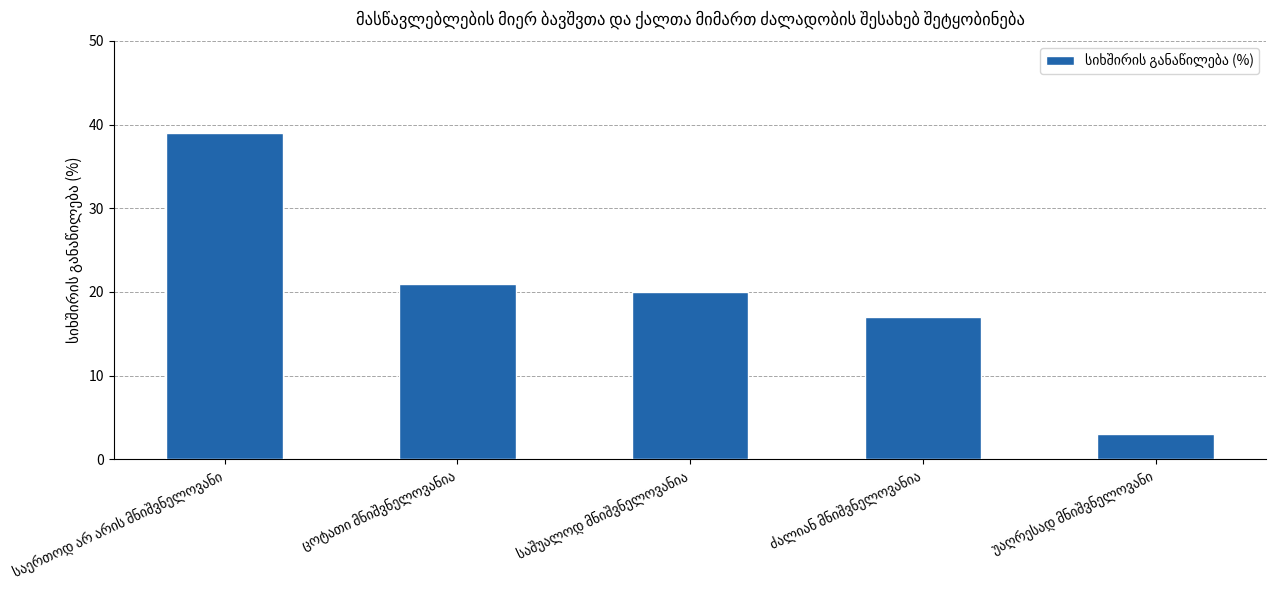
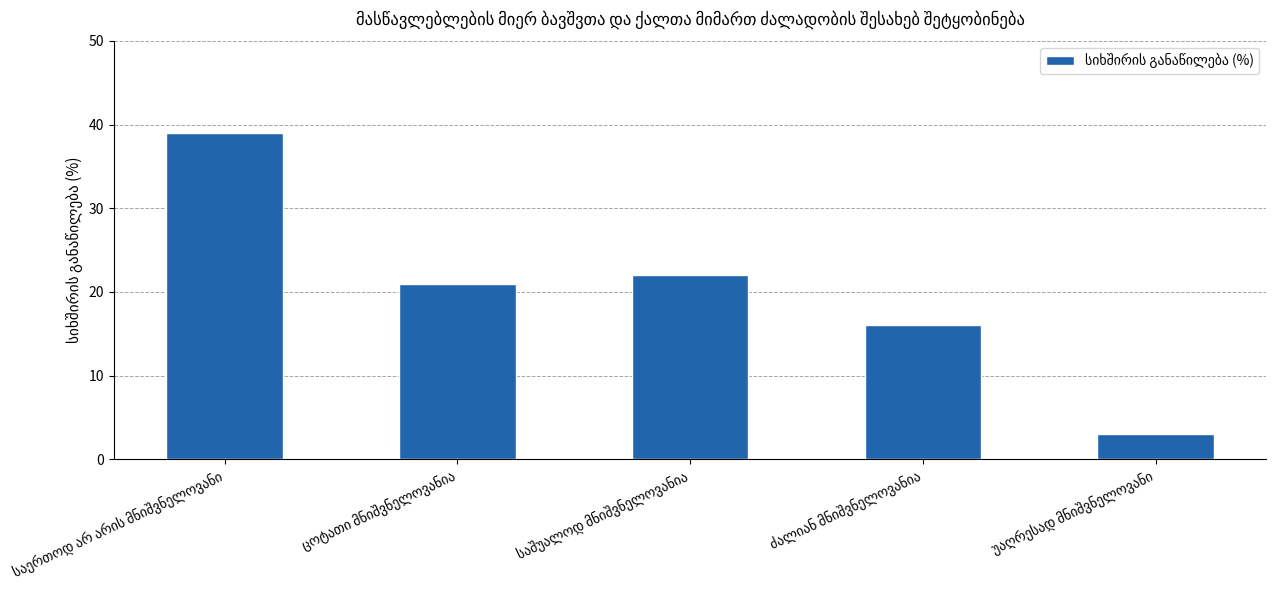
  {
    "საერთოდ არ არის მნიშვნელოვანი": 39,
    "ცოტათი მნიშვნელოვანია": 21,
-   "საშუალოდ მნიშვნელოვანია": 20,
-   "ძალიან მნიშვნელოვანია": 17,
+   "საშუალოდ მნიშვნელოვანია": 22,
+   "ძალიან მნიშვნელოვანია": 16,
    "უაღრესად მნიშვნელოვანი": 3
  }
